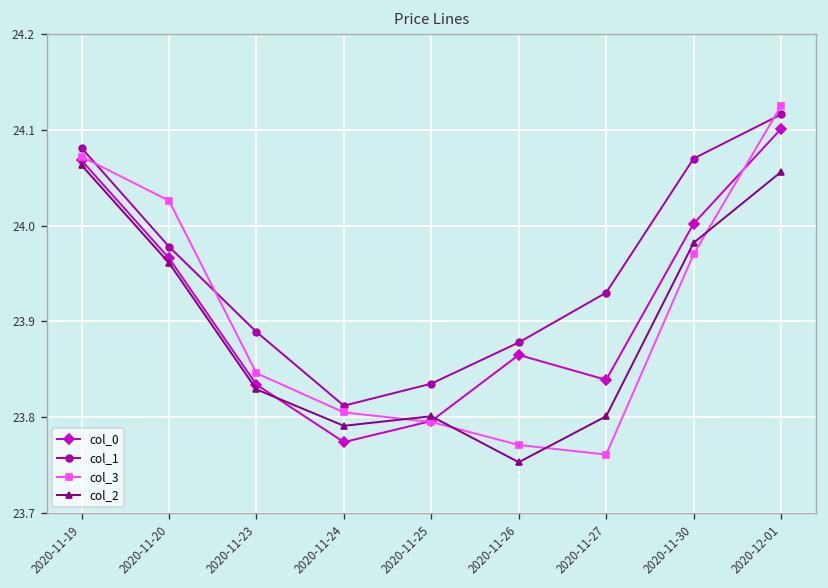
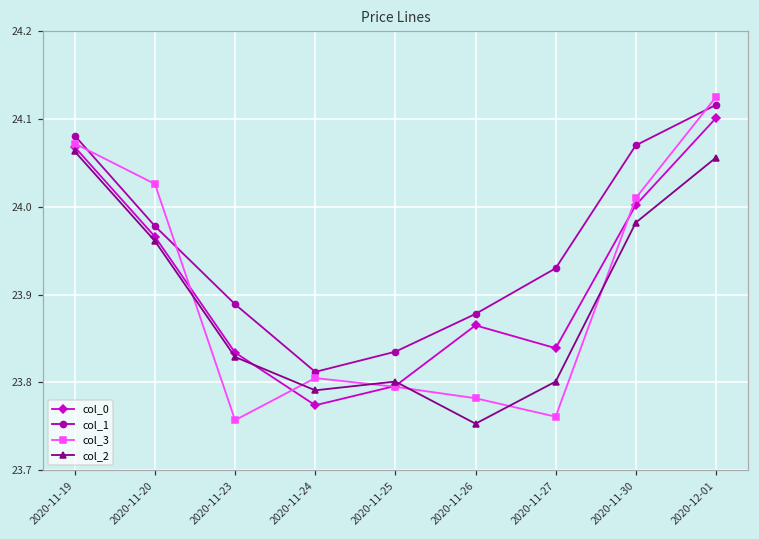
  {
    "col_3": {
      "2020-11-19": 24.07,
      "2020-11-20": 24.03,
-     "2020-11-23": 23.85,
+     "2020-11-23": 23.76,
      "2020-11-24": 23.81,
-     "2020-11-26": 23.77,
+     "2020-11-26": 23.78,
      "2020-11-27": 23.76,
-     "2020-11-30": 23.97,
+     "2020-11-30": 24.01,
      "2020-12-01": 24.13
    }
  }
